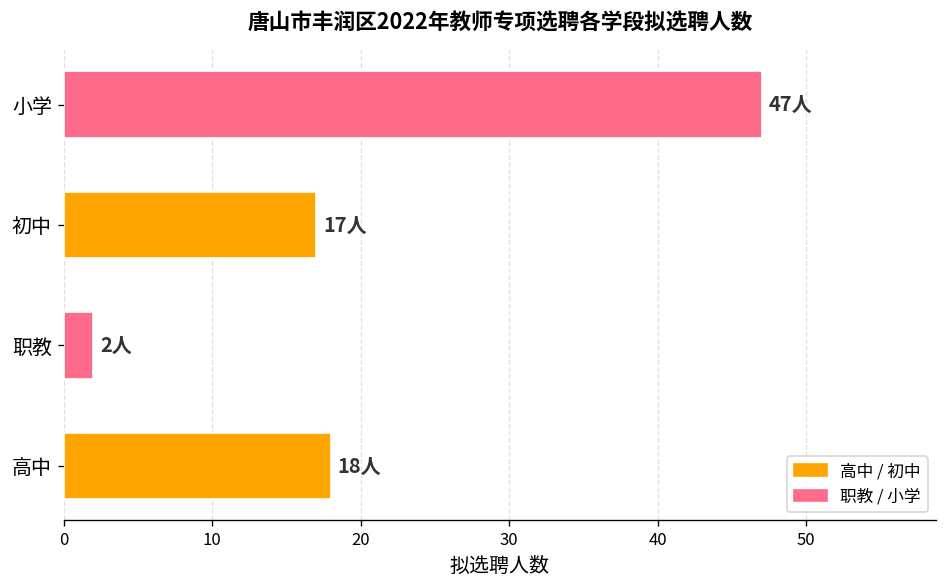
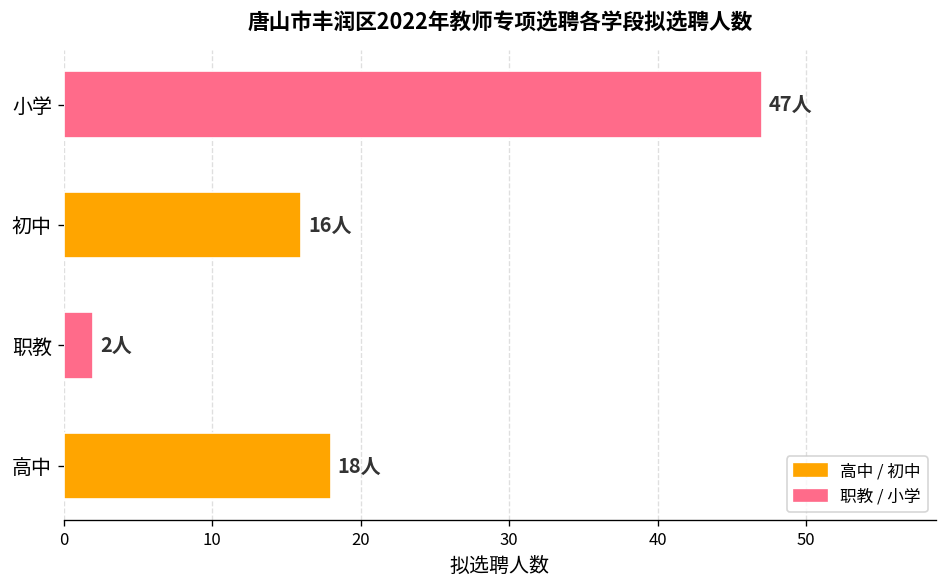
  {
    "小学": "47人",
-   "初中": "17人",
+   "初中": "16人",
    "职教": "2人",
    "高中": "18人"
  }
